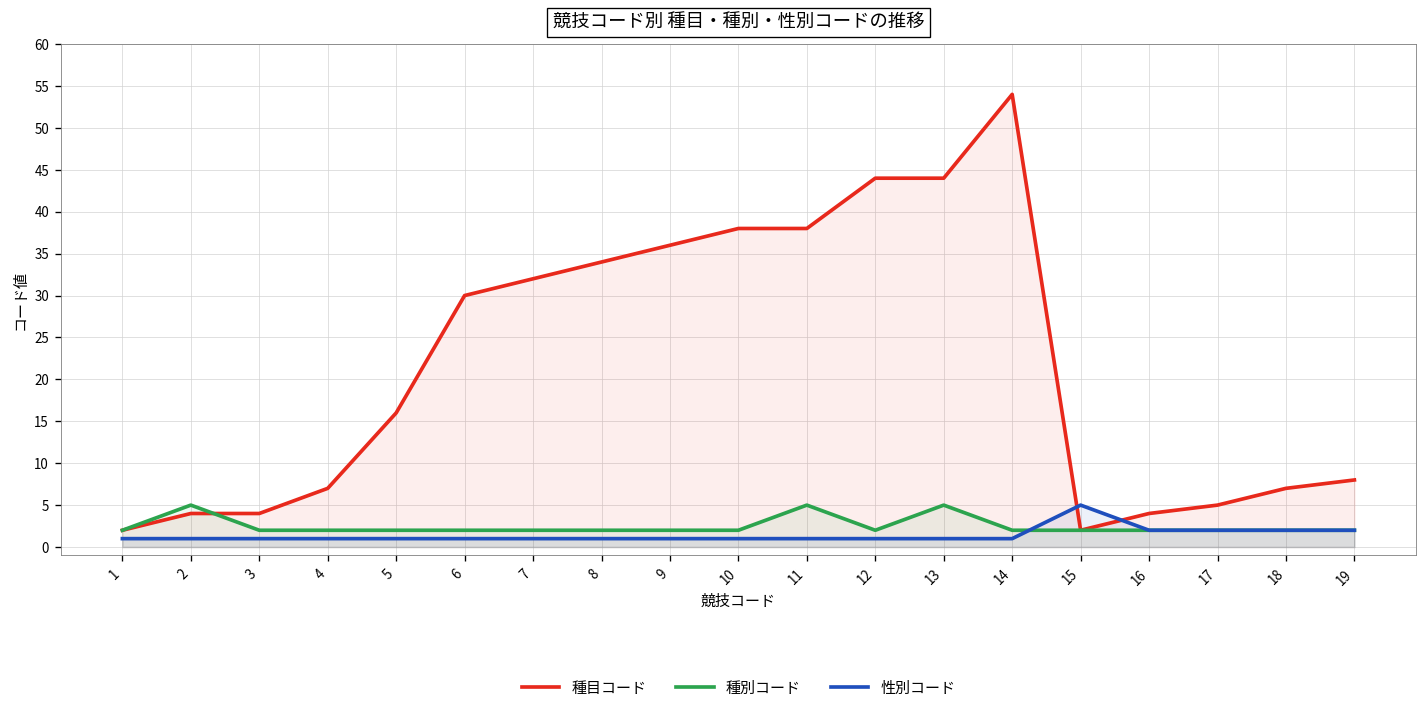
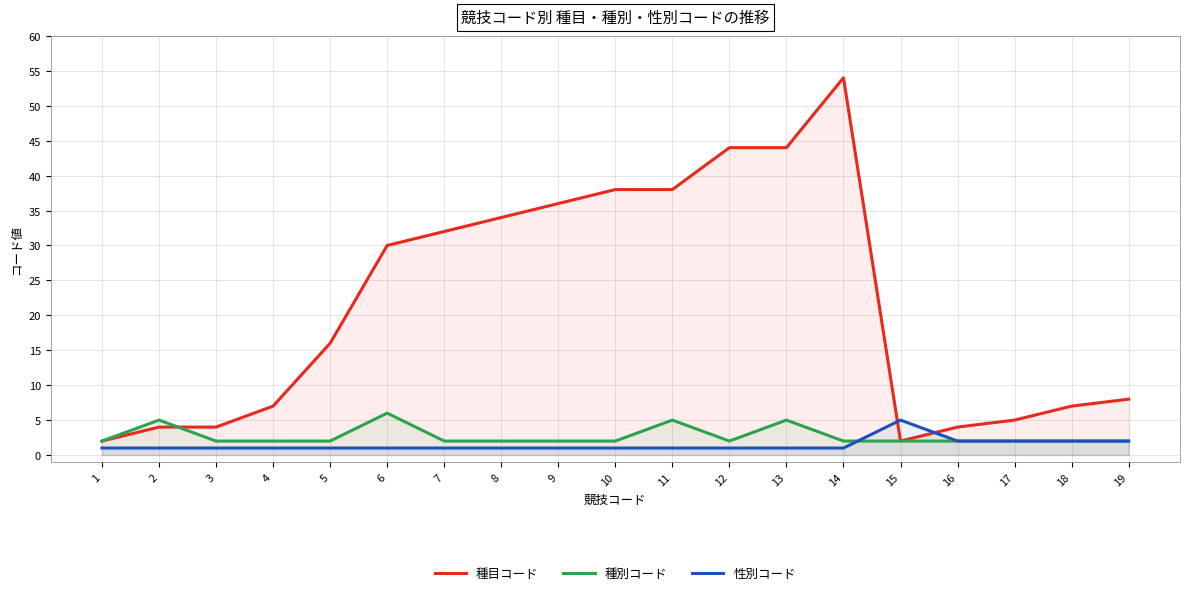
  {
    "種目コード": {
      "2": 4,
      "3": 4,
      "4": 7,
      "5": 16,
      "6": 30,
      "7": 32,
      "8": 34,
      "9": 36,
      "10": 38,
      "11": 38,
      "12": 44,
      "13": 44,
      "14": 54,
      "16": 4,
      "17": 5,
      "18": 7,
      "19": 8
    },
    "種別コード": {
      "2": 5,
      "3": 2,
      "4": 2,
      "5": 2,
-     "6": 2,
+     "6": 6,
      "7": 2,
      "8": 2,
      "9": 2,
      "10": 2,
      "11": 5,
      "12": 2,
      "13": 5,
      "14": 2
    },
    "性別コード": {
      "1": 1,
      "2": 1,
      "3": 1,
      "4": 1,
      "5": 1,
      "6": 1,
      "7": 1,
      "8": 1,
      "9": 1,
      "10": 1,
      "11": 1,
      "12": 1,
      "13": 1,
      "14": 1,
      "15": 5
    }
  }
